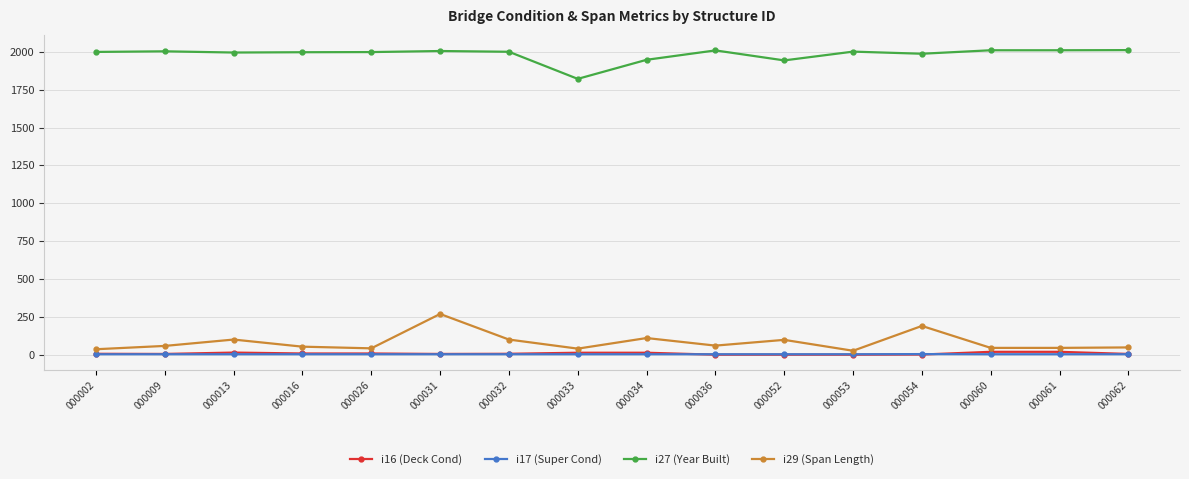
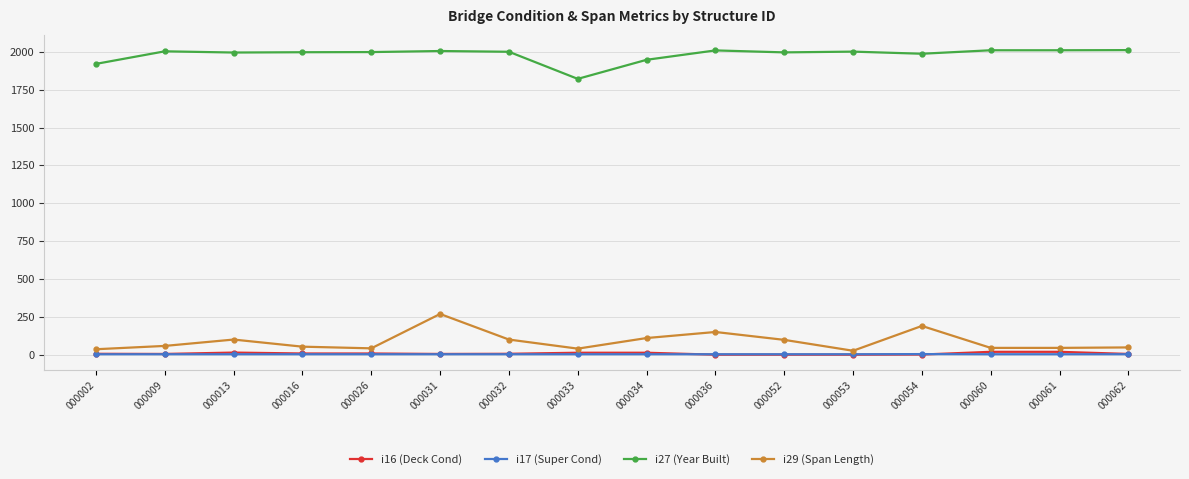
  {
    "i27 (Year Built)": {
-     "000002": 2000,
+     "000002": 1920,
      "000009": 2000,
      "000013": 2000,
      "000016": 2000,
      "000026": 2000,
      "000031": 2010,
      "000032": 2000,
      "000033": 1820,
      "000034": 1950,
      "000036": 2010,
-     "000052": 1940,
+     "000052": 2000,
      "000053": 2000,
      "000054": 1990,
      "000060": 2010,
      "000061": 2010,
      "000062": 2010
    },
    "i29 (Span Length)": {
      "000002": 40,
      "000009": 60,
      "000013": 100,
      "000016": 50,
      "000026": 40,
      "000031": 270,
      "000032": 100,
      "000033": 40,
      "000034": 110,
-     "000036": 60,
+     "000036": 150,
      "000052": 100,
      "000053": 30,
      "000054": 190,
      "000060": 50,
      "000061": 50,
      "000062": 50
    }
  }
